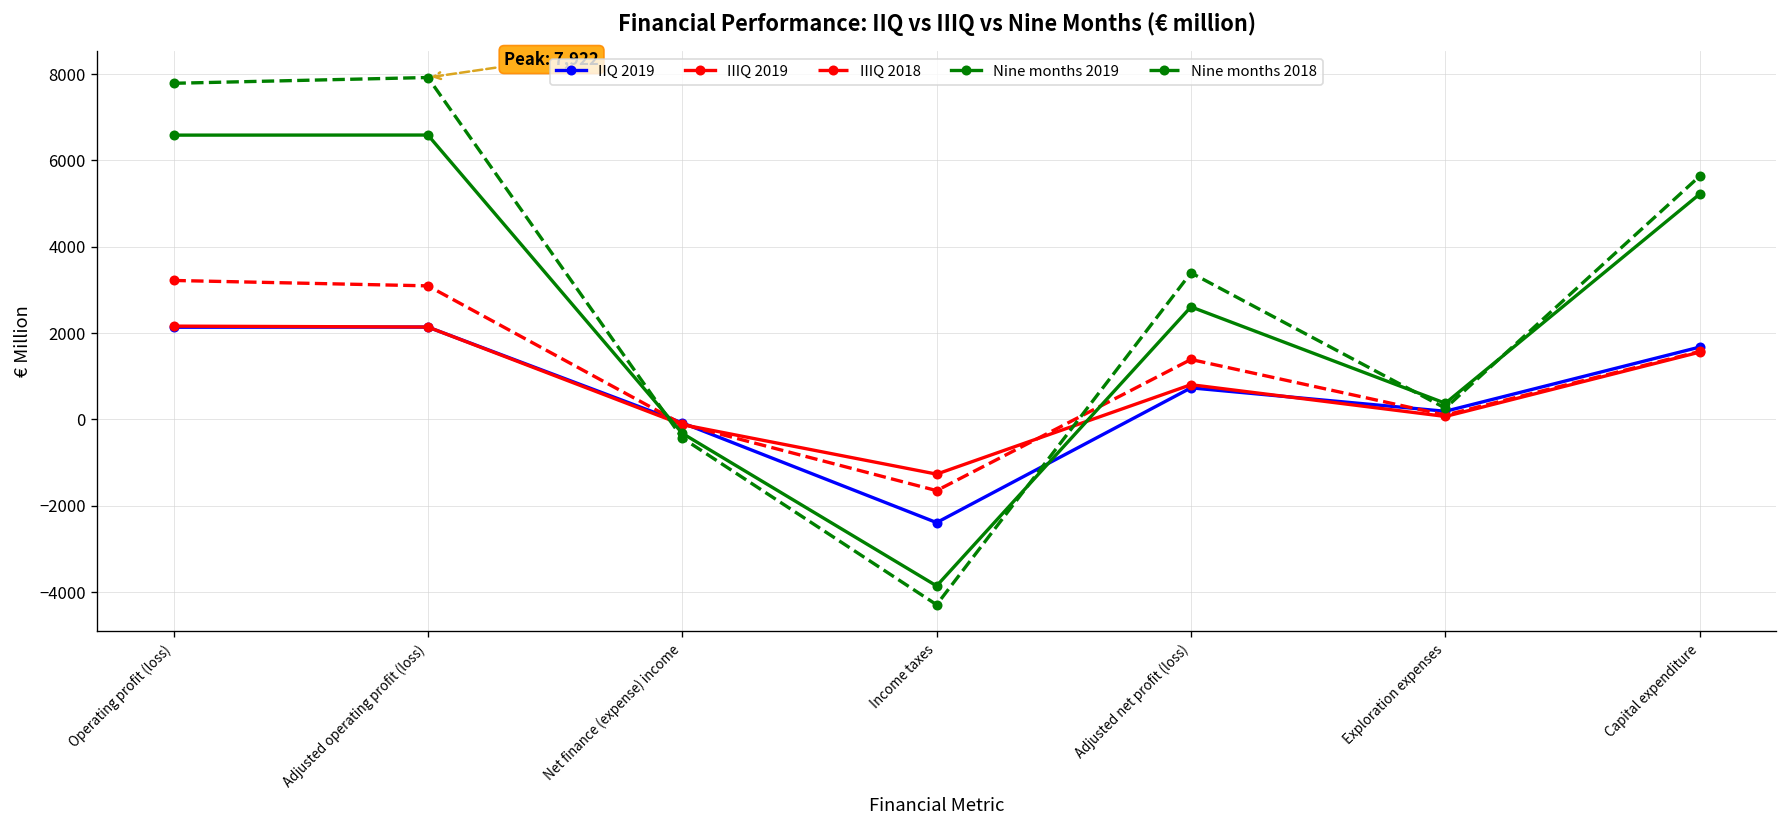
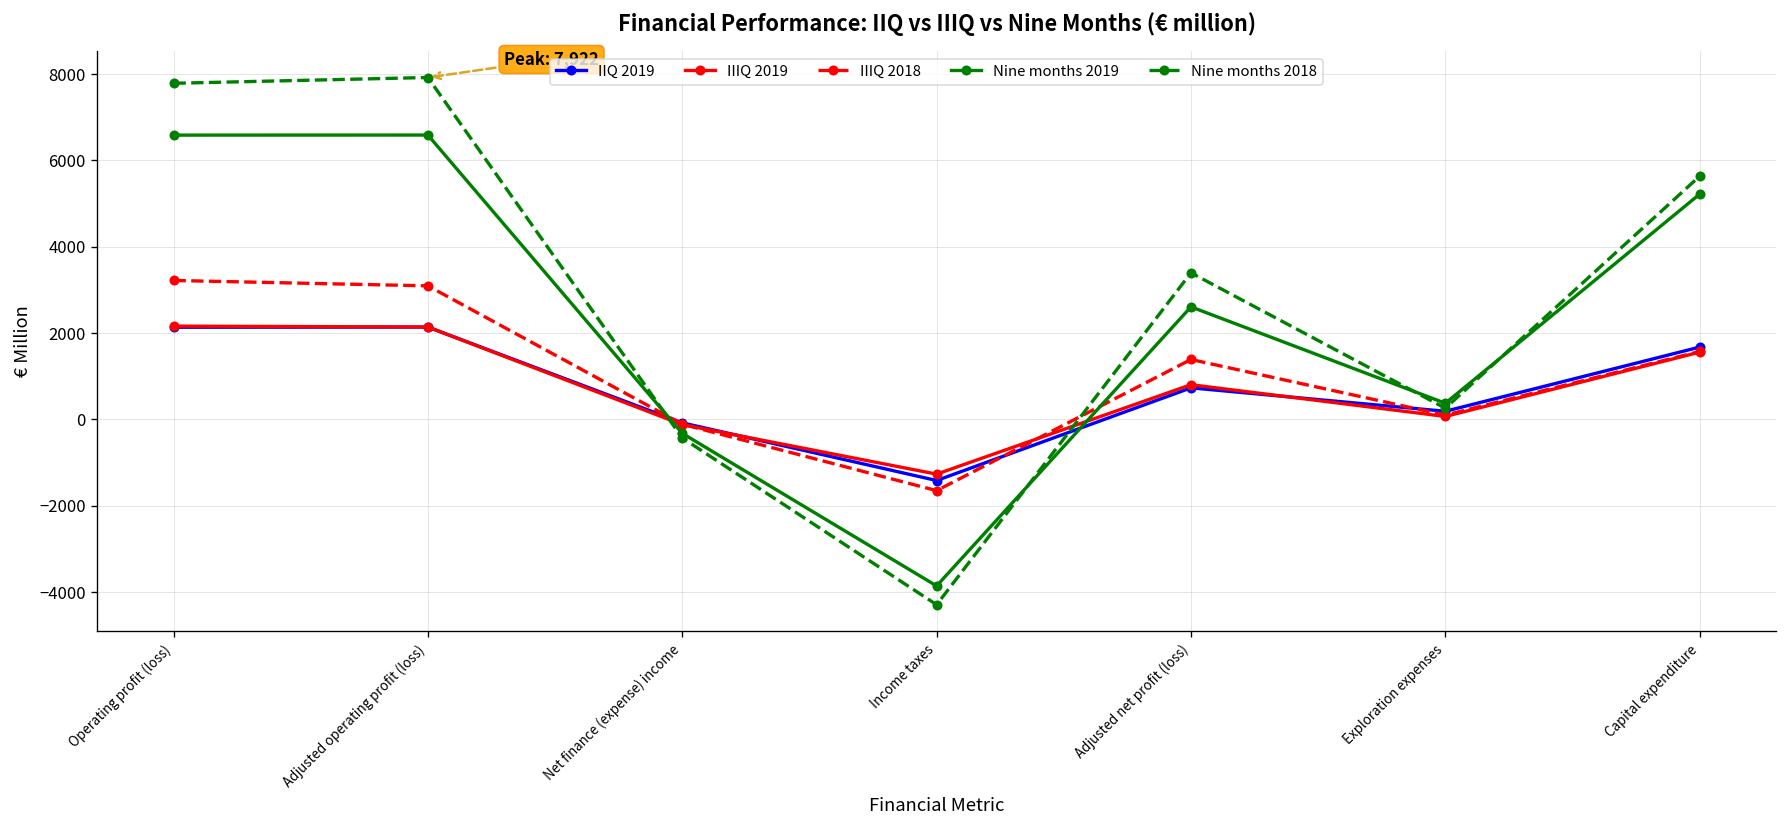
  {
    "IIQ 2019": {
-     "Income taxes": -2400,
+     "Income taxes": -1400,
      "Adjusted net profit (loss)": 700,
      "Exploration expenses": 200,
      "Capital expenditure": 1700
    }
  }
